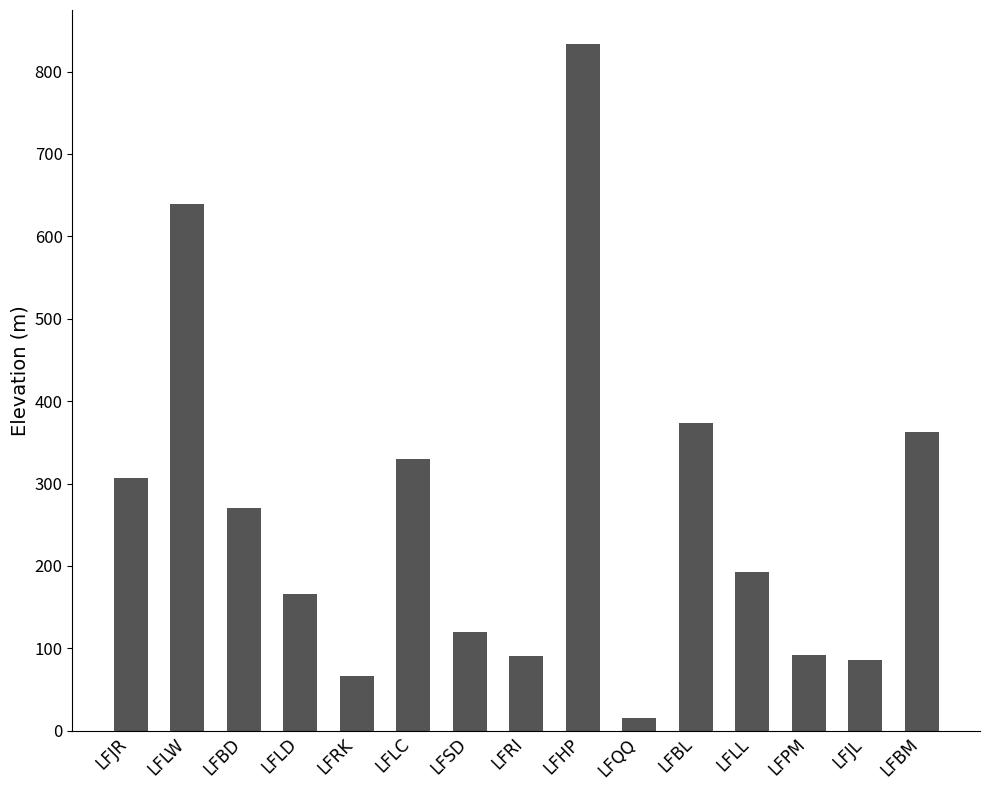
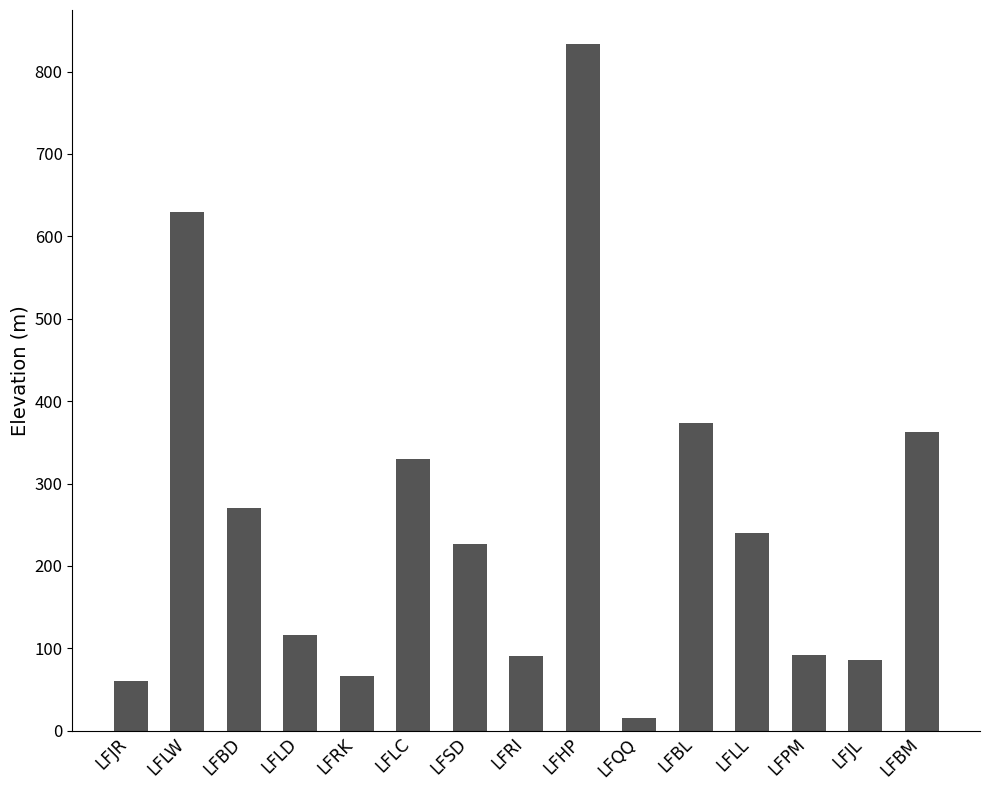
  {
-   "LFJR": 310,
-   "LFLW": 640,
+   "LFJR": 60,
+   "LFLW": 630,
    "LFBD": 270,
-   "LFLD": 170,
+   "LFLD": 120,
    "LFRK": 70,
    "LFLC": 330,
-   "LFSD": 120,
+   "LFSD": 230,
    "LFRI": 90,
    "LFHP": 830,
    "LFQQ": 20,
    "LFBL": 370,
-   "LFLL": 190,
+   "LFLL": 240,
    "LFPM": 90,
    "LFJL": 90,
    "LFBM": 360
  }
